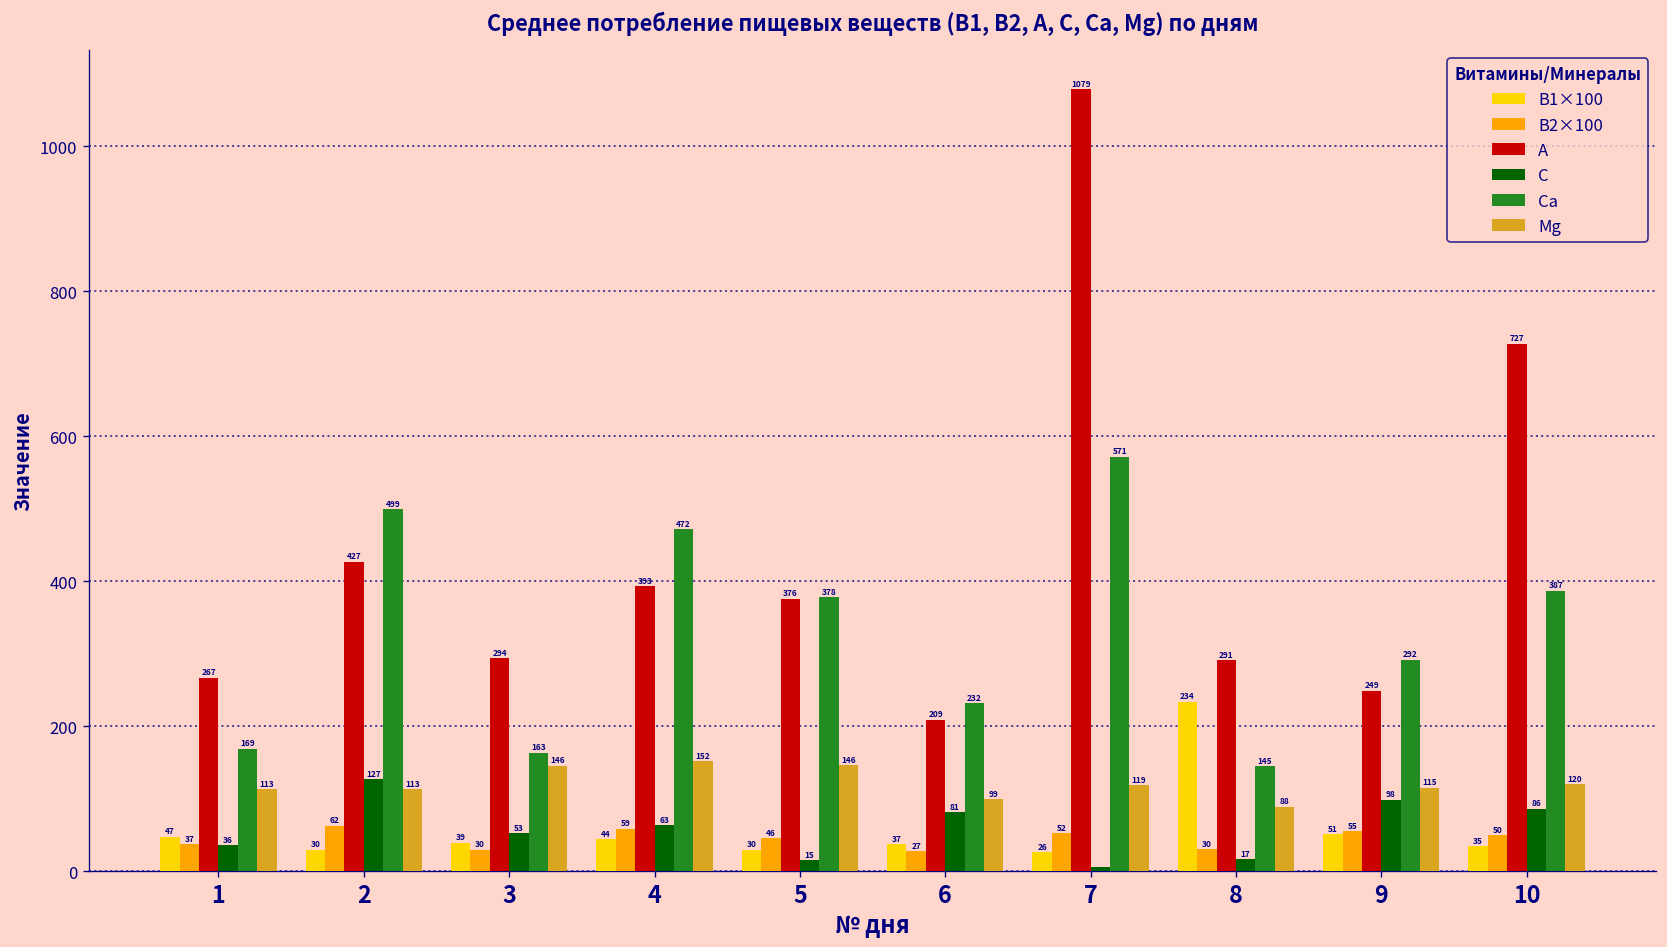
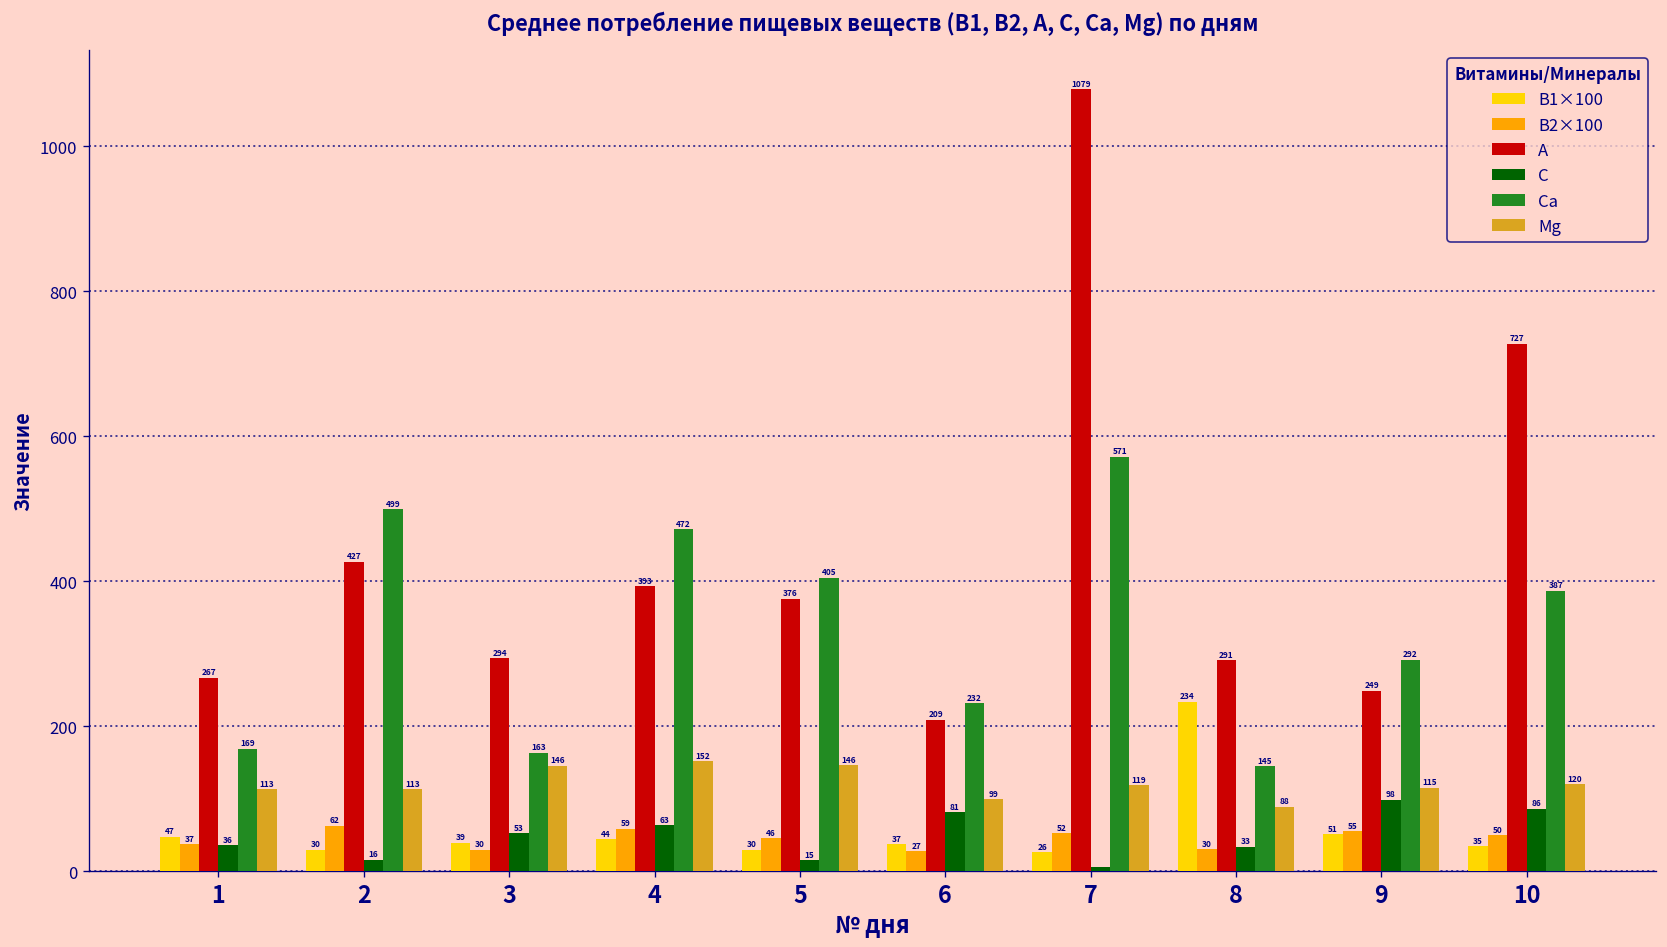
  {
    "A": {
      "1": 267,
      "2": 427,
      "3": 294,
      "4": 393,
      "5": 376,
      "6": 209,
      "7": 1079,
      "8": 291,
      "9": 249,
      "10": 727
    },
    "C": {
      "1": 36,
-     "2": 127,
+     "2": 16,
      "3": 53,
      "4": 63,
      "5": 15,
      "6": 81,
-     "8": 17,
+     "8": 33,
      "9": 98,
      "10": 86
    },
    "Ca": {
      "1": 169,
      "2": 499,
      "3": 163,
      "4": 472,
-     "5": 378,
+     "5": 405,
      "6": 232,
      "7": 571,
      "8": 145,
      "9": 292,
      "10": 387
    }
  }
